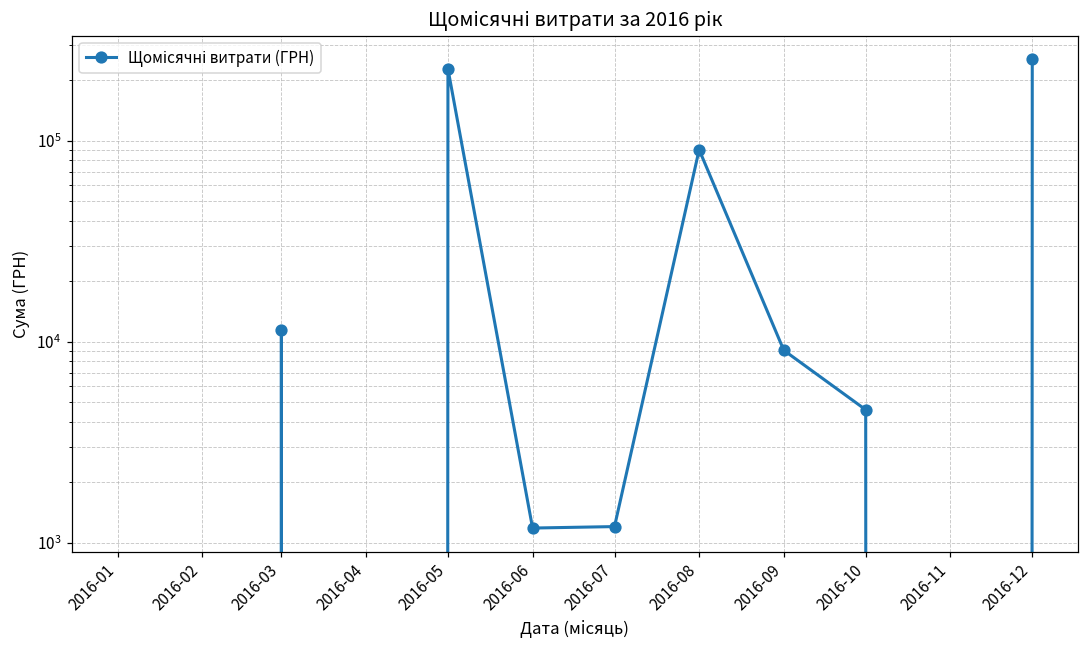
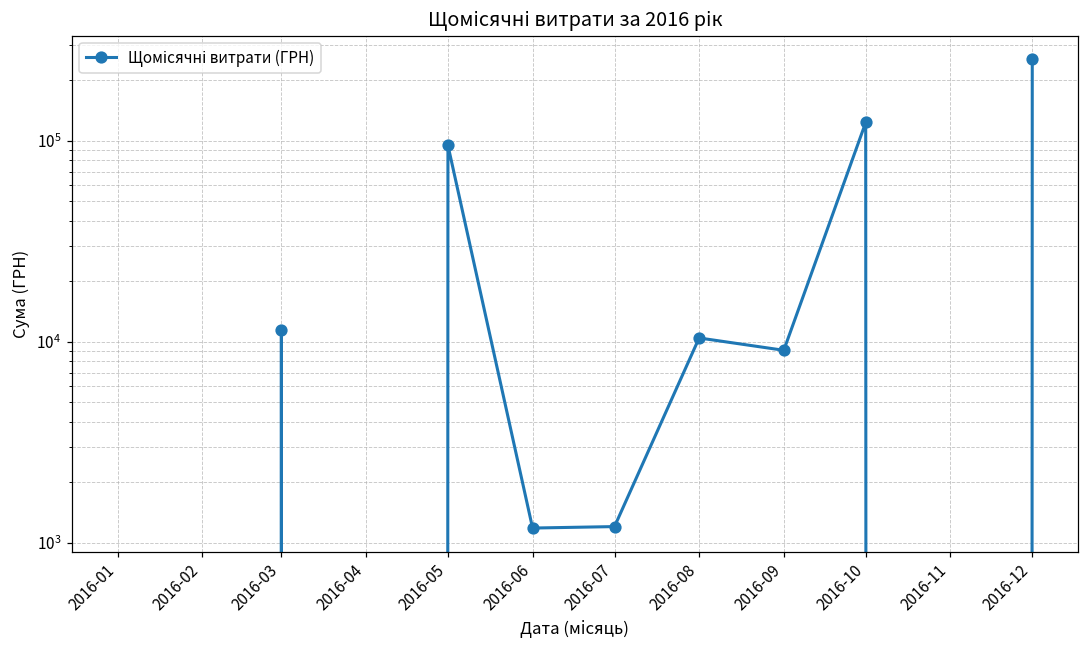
  {
    "2016-03": 11000,
-   "2016-05": 230000,
+   "2016-05": 90000,
    "2016-06": 1200,
    "2016-07": 1200,
-   "2016-08": 90000,
+   "2016-08": 10000,
    "2016-09": 9000,
-   "2016-10": 4600,
+   "2016-10": 120000,
    "2016-12": 260000
  }
